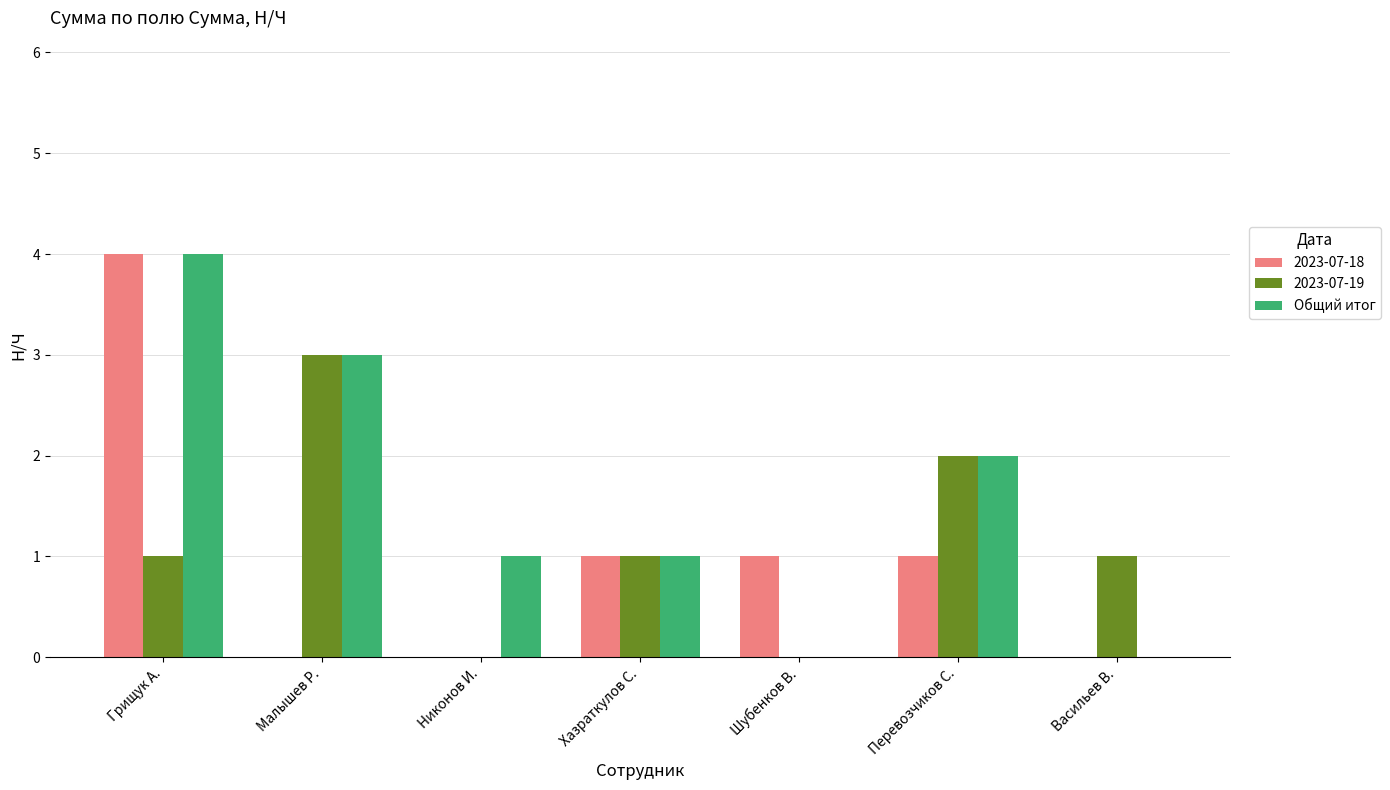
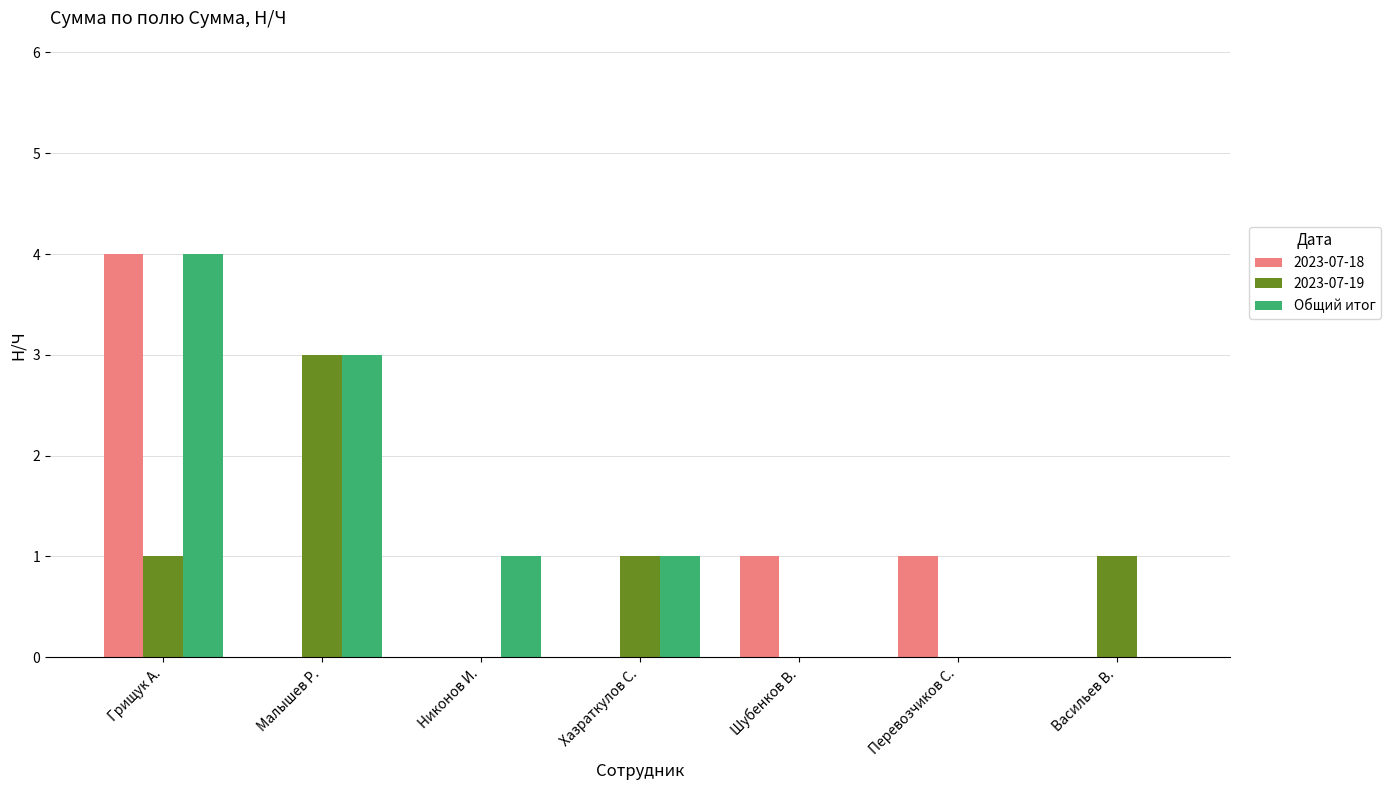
  {
    "2023-07-18": {
      "Грищук А.": 4,
      "Малышев Р.": 0,
      "Никонов И.": 0,
-     "Хазраткулов С.": 1,
+     "Хазраткулов С.": 0,
      "Шубенков В.": 1,
      "Перевозчиков С.": 1,
      "Васильев В.": 0
    },
    "2023-07-19": {
      "Грищук А.": 1,
      "Малышев Р.": 3,
      "Никонов И.": 0,
      "Хазраткулов С.": 1,
      "Шубенков В.": 0,
-     "Перевозчиков С.": 2,
+     "Перевозчиков С.": 0,
      "Васильев В.": 1
    },
    "Общий итог": {
      "Грищук А.": 4,
      "Малышев Р.": 3,
      "Никонов И.": 1,
      "Хазраткулов С.": 1,
      "Шубенков В.": 0,
-     "Перевозчиков С.": 2,
+     "Перевозчиков С.": 0,
      "Васильев В.": 0
    }
  }
